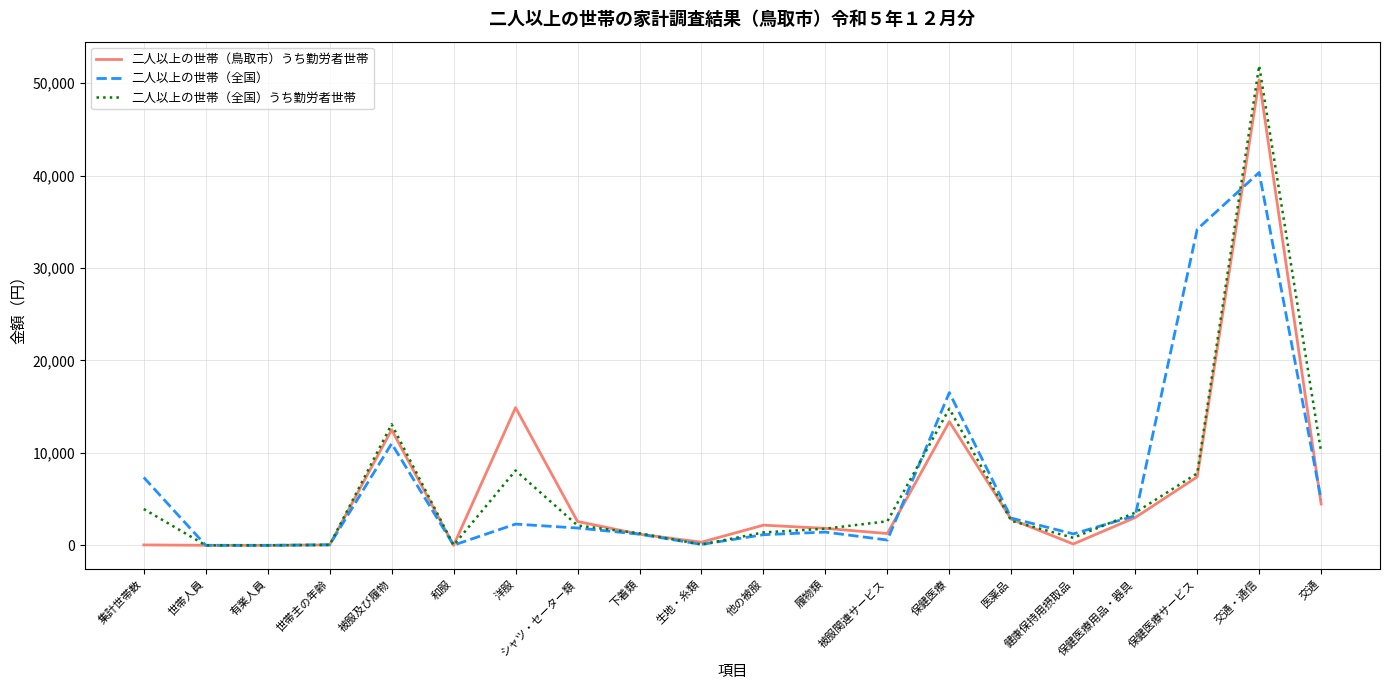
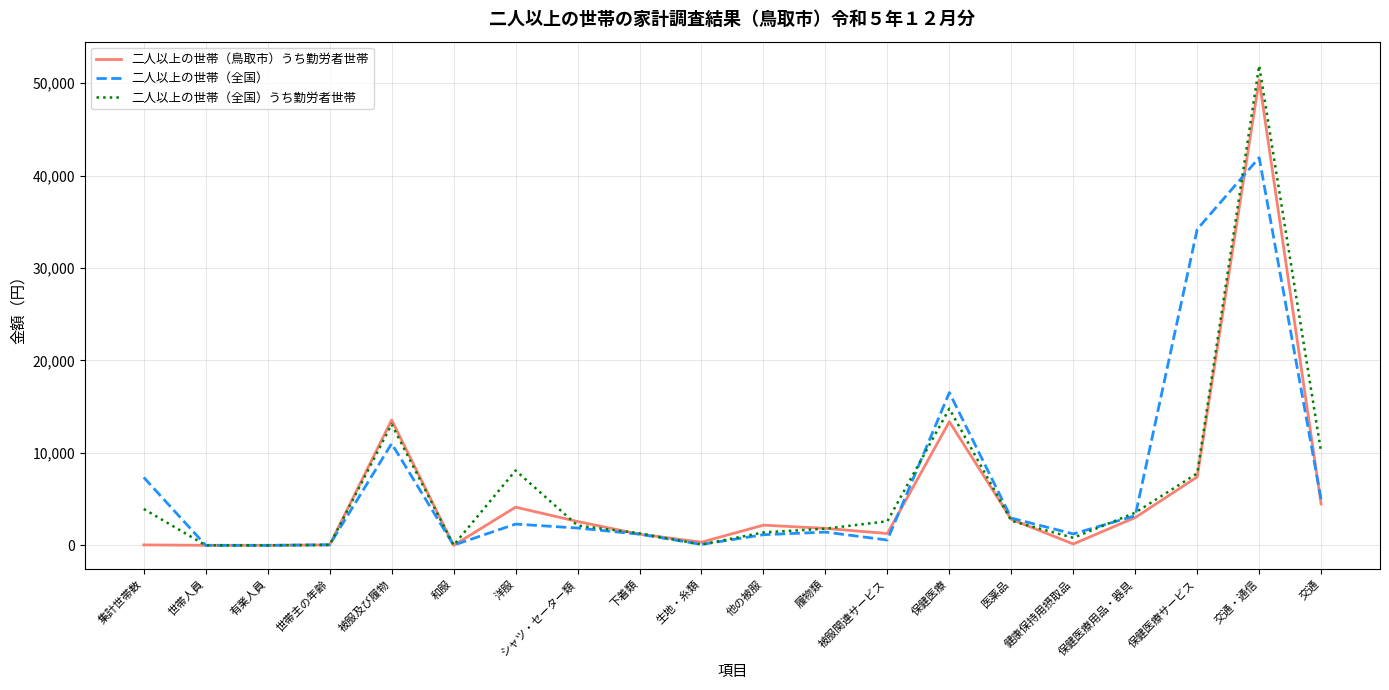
  {
    "二人以上の世帯（鳥取市）うち勤労者世帯": {
      "集計世帯数": "0",
-     "被服及び履物": "13,000",
-     "洋服": "15,000",
+     "被服及び履物": "14,000",
+     "洋服": "4,000",
      "シャツ・セーター類": "3,000",
      "他の被服": "2,000",
      "被服関連サービス": "1,000",
      "保健医療": "13,000",
      "健康保持用摂取品": "0",
      "保健医療サービス": "7,000",
      "交通・通信": "50,000",
      "交通": "4,000"
    },
    "二人以上の世帯（全国）": {
      "集計世帯数": "7,000",
      "被服及び履物": "11,000",
      "洋服": "2,000",
      "履物類": "1,000",
      "被服関連サービス": "1,000",
      "保健医療": "17,000",
      "健康保持用摂取品": "1,000",
      "保健医療サービス": "34,000",
-     "交通・通信": "40,000",
+     "交通・通信": "42,000",
      "交通": "5,000"
    },
    "二人以上の世帯（全国）うち勤労者世帯": {
      "集計世帯数": "4,000",
      "被服及び履物": "13,000",
      "洋服": "8,000",
      "被服関連サービス": "3,000",
      "保健医療": "15,000",
      "健康保持用摂取品": "1,000",
      "保健医療用品・器具": "4,000",
      "保健医療サービス": "8,000",
      "交通・通信": "52,000",
      "交通": "10,000"
    }
  }
